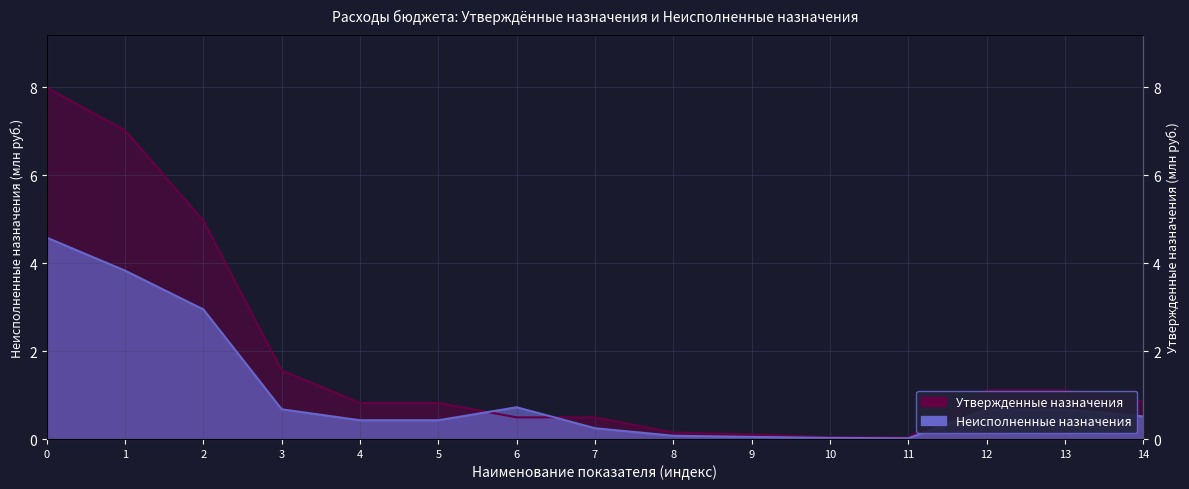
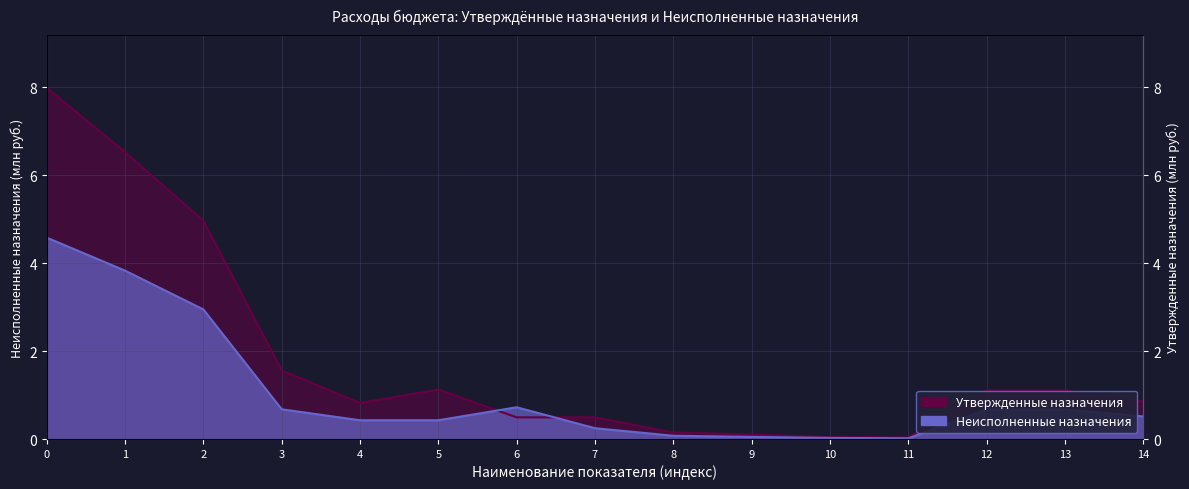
  {
    "Утвержденные назначения": {
      "0": 8.0,
-     "1": 7.0,
+     "1": 6.5,
      "2": 5.0,
      "3": 1.6,
      "4": 0.8,
-     "5": 0.8,
+     "5": 1.1,
      "6": 0.5,
      "7": 0.5,
      "8": 0.1,
      "12": 1.1,
      "13": 1.1,
      "14": 0.8
    },
    "Неисполненные назначения": {
      "0": 4.6,
      "1": 3.8,
      "2": 2.9,
      "3": 0.7,
      "4": 0.4,
      "5": 0.4,
      "6": 0.7,
      "7": 0.2,
      "8": 0.1,
      "14": 0.5
    }
  }
